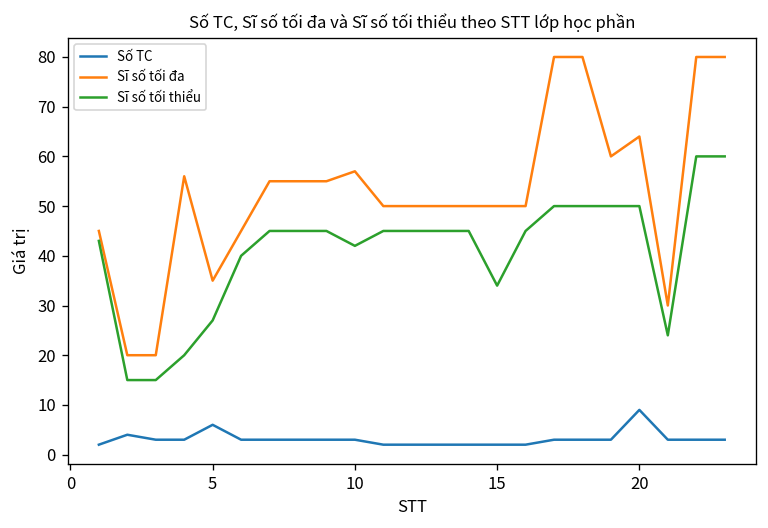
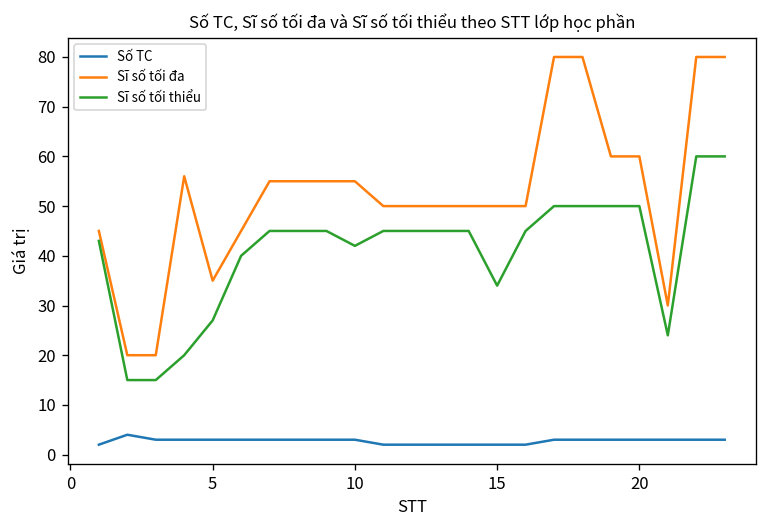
  {
    "Số TC": {
-     "5": 6,
+     "5": 3,
      "10": 3,
      "15": 2,
-     "20": 9
+     "20": 3
    },
    "Sĩ số tối đa": {
      "5": 35,
-     "10": 57,
+     "10": 55,
      "15": 50,
-     "20": 64
+     "20": 60
    },
    "Sĩ số tối thiểu": {
      "5": 27,
      "10": 42,
      "15": 34,
      "20": 50
    }
  }
